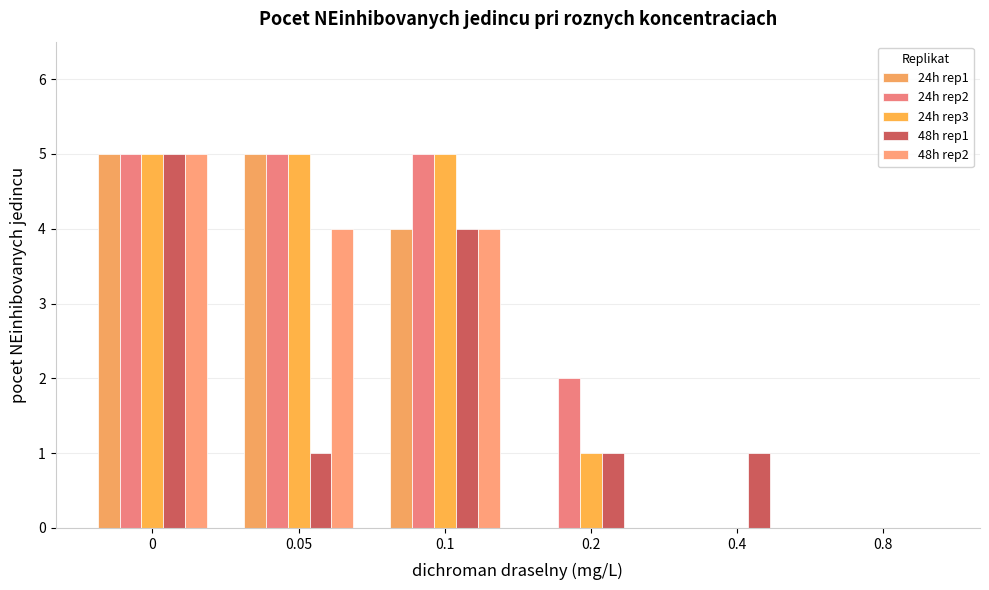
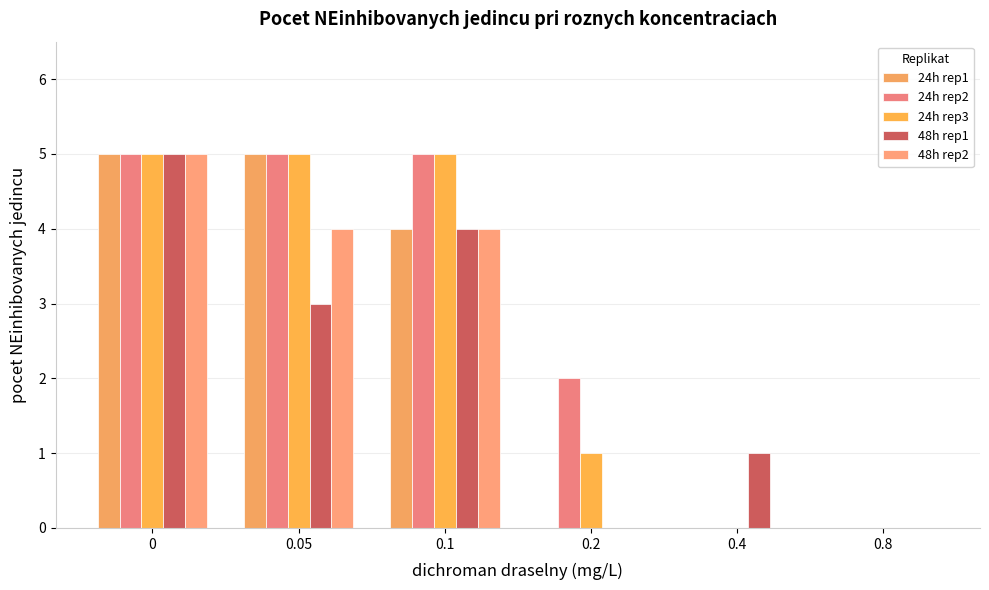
  {
    "48h rep1": {
      "0": 5,
-     "0.05": 1,
+     "0.05": 3,
      "0.1": 4,
-     "0.2": 1,
+     "0.2": 0,
      "0.4": 1,
      "0.8": 0
    }
  }
